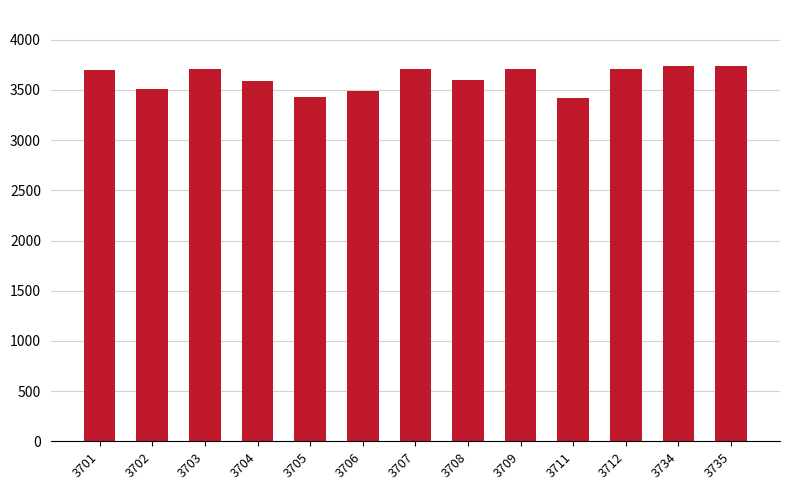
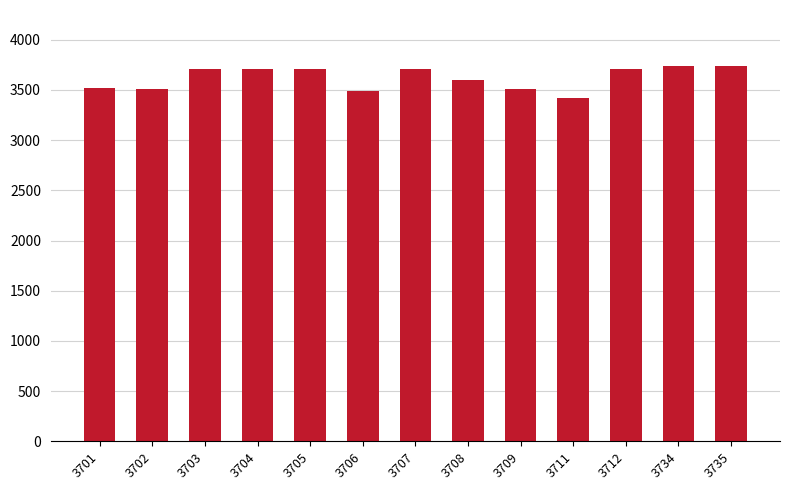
  {
-   "3701": 3700,
+   "3701": 3520,
    "3702": 3510,
    "3703": 3700,
-   "3704": 3590,
-   "3705": 3430,
+   "3704": 3700,
+   "3705": 3710,
    "3706": 3490,
    "3707": 3710,
    "3708": 3600,
-   "3709": 3710,
+   "3709": 3500,
    "3711": 3420,
    "3712": 3710,
    "3734": 3730,
    "3735": 3740
  }
